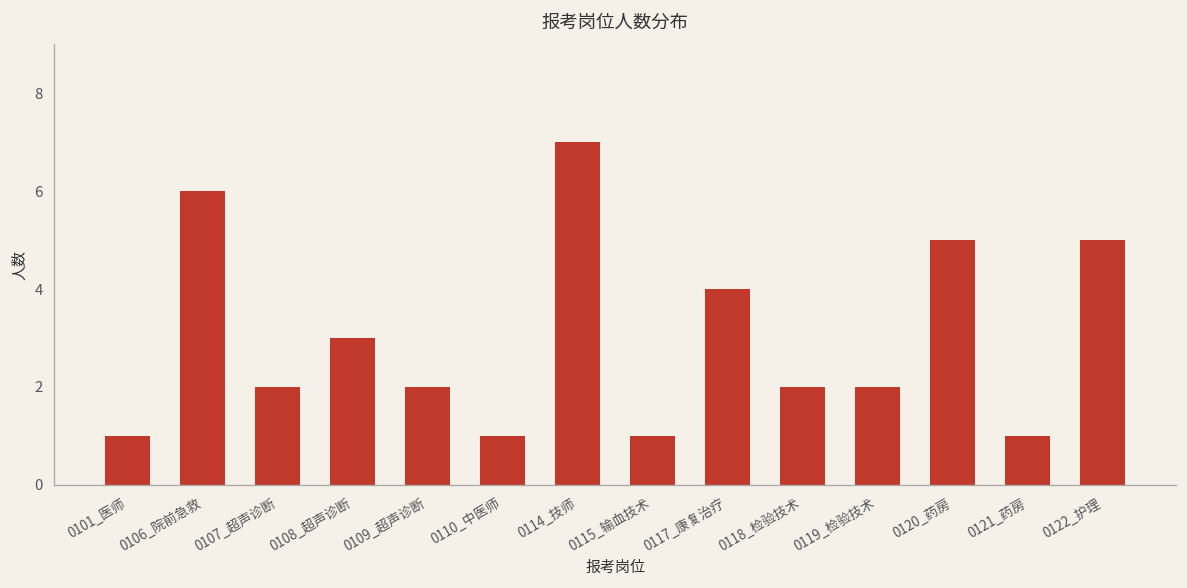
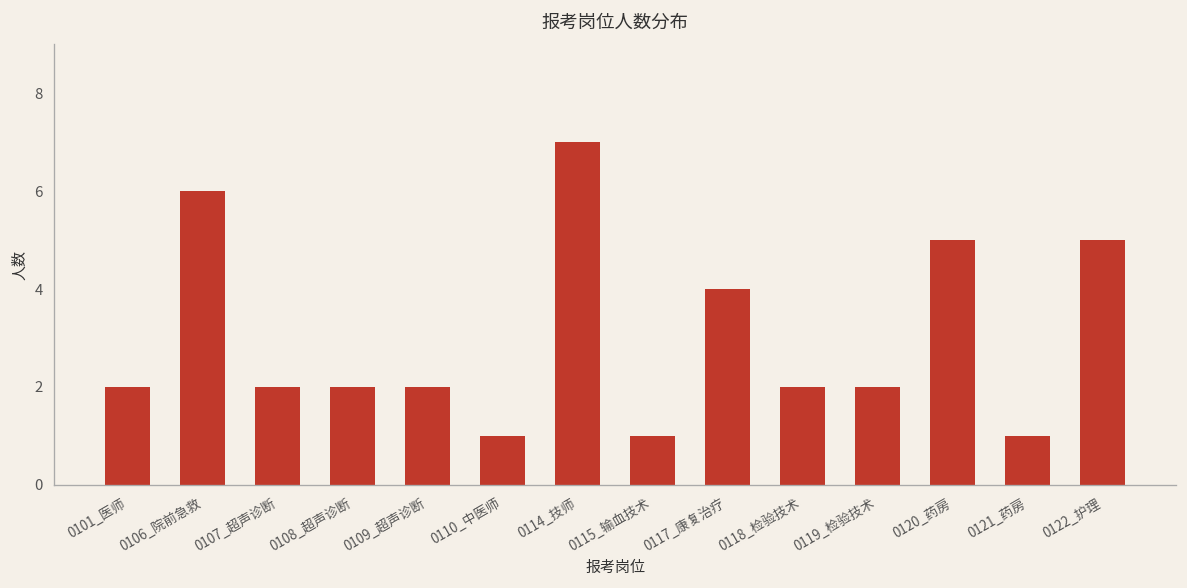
  {
-   "0101_医师": 1,
+   "0101_医师": 2,
    "0106_院前急救": 6,
    "0107_超声诊断": 2,
-   "0108_超声诊断": 3,
+   "0108_超声诊断": 2,
    "0109_超声诊断": 2,
    "0110_中医师": 1,
    "0114_技师": 7,
    "0115_输血技术": 1,
    "0117_康复治疗": 4,
    "0118_检验技术": 2,
    "0119_检验技术": 2,
    "0120_药房": 5,
    "0121_药房": 1,
    "0122_护理": 5
  }
